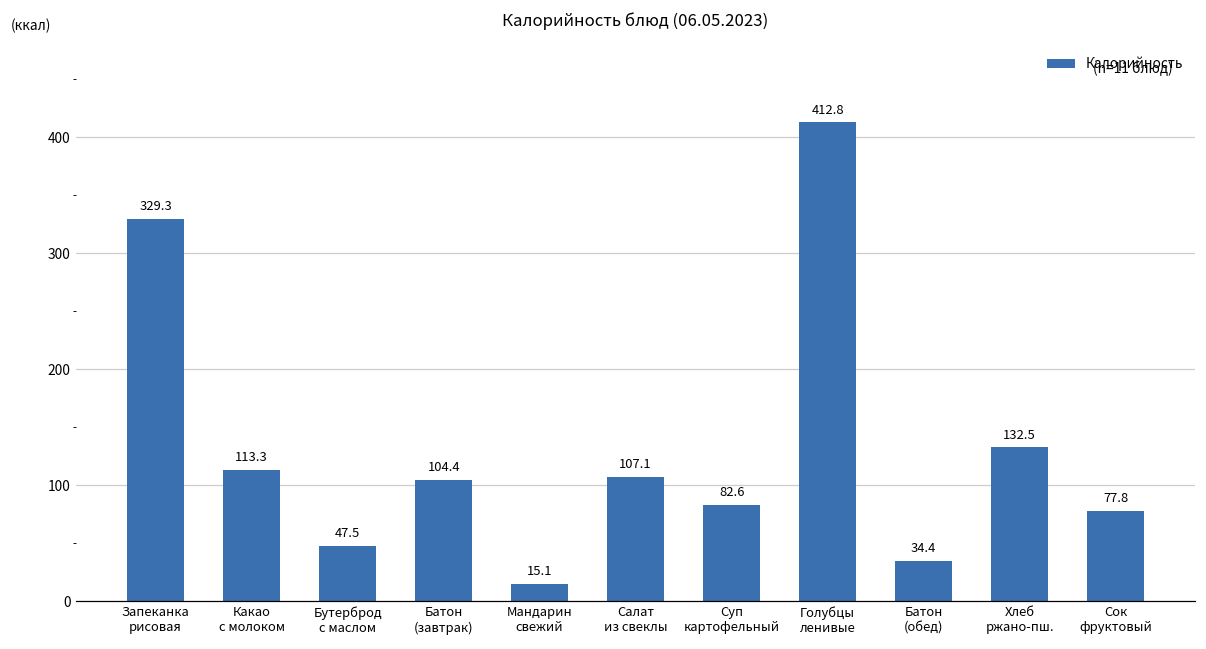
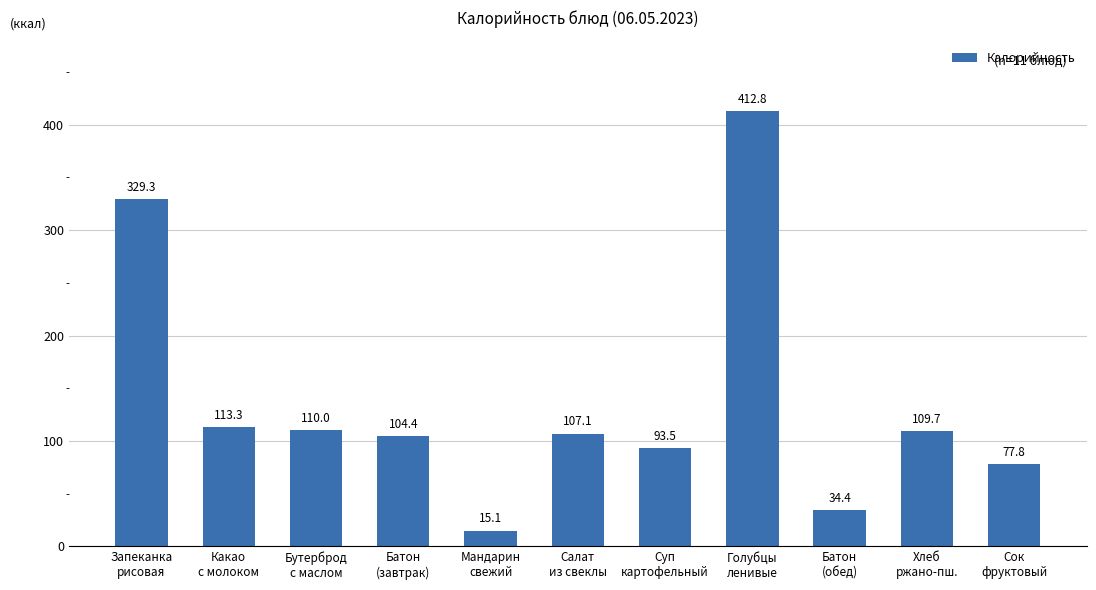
  {
    "Запеканка рисовая": 329.3,
    "Какао с молоком": 113.3,
-   "Бутерброд с маслом": 47.5,
+   "Бутерброд с маслом": 110.0,
    "Батон (завтрак)": 104.4,
    "Мандарин свежий": 15.1,
    "Салат из свеклы": 107.1,
-   "Суп картофельный": 82.6,
+   "Суп картофельный": 93.5,
    "Голубцы ленивые": 412.8,
    "Батон (обед)": 34.4,
-   "Хлеб ржано-пш.": 132.5,
+   "Хлеб ржано-пш.": 109.7,
    "Сок фруктовый": 77.8
  }
